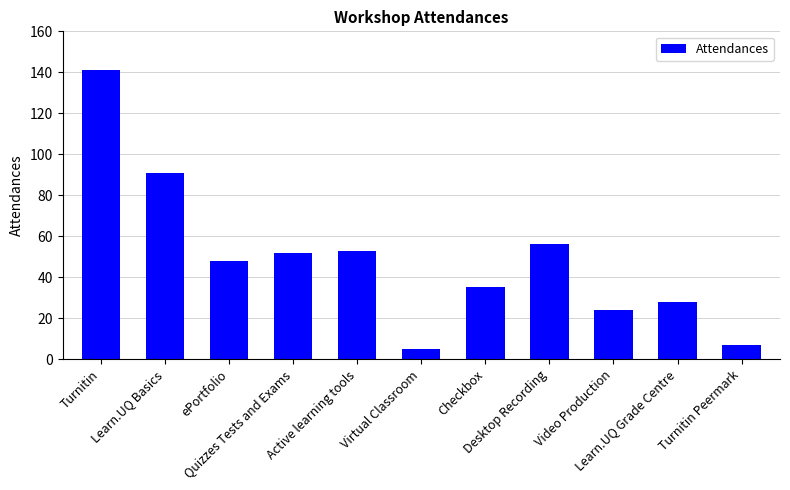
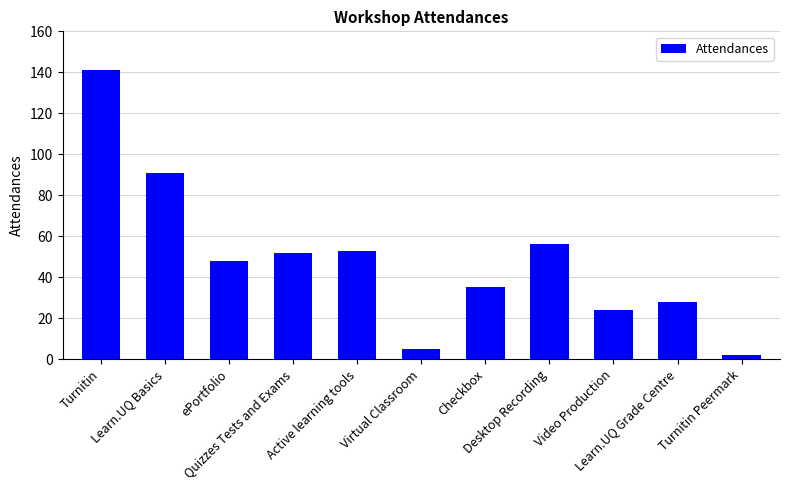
  {
    "Turnitin": 141,
    "Learn.UQ Basics": 91,
    "ePortfolio": 48,
    "Quizzes Tests and Exams": 52,
    "Active learning tools": 53,
    "Virtual Classroom": 5,
    "Checkbox": 35,
    "Desktop Recording": 56,
    "Video Production": 24,
    "Learn.UQ Grade Centre": 28,
-   "Turnitin Peermark": 7
+   "Turnitin Peermark": 2
  }
